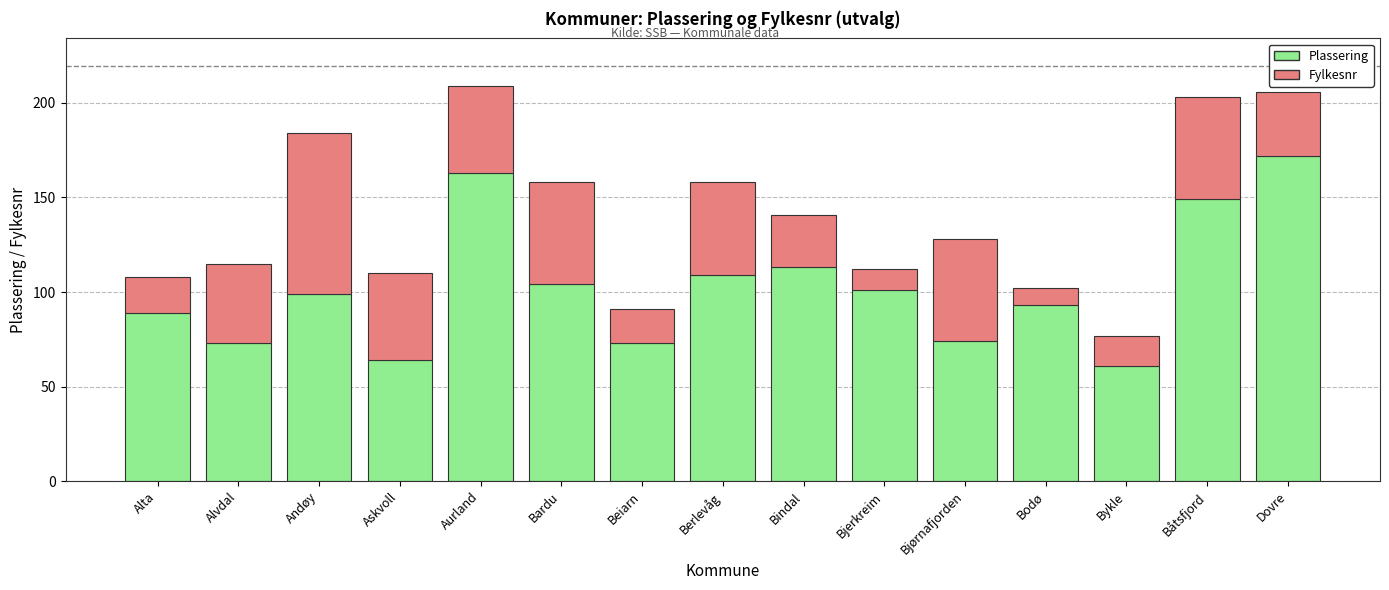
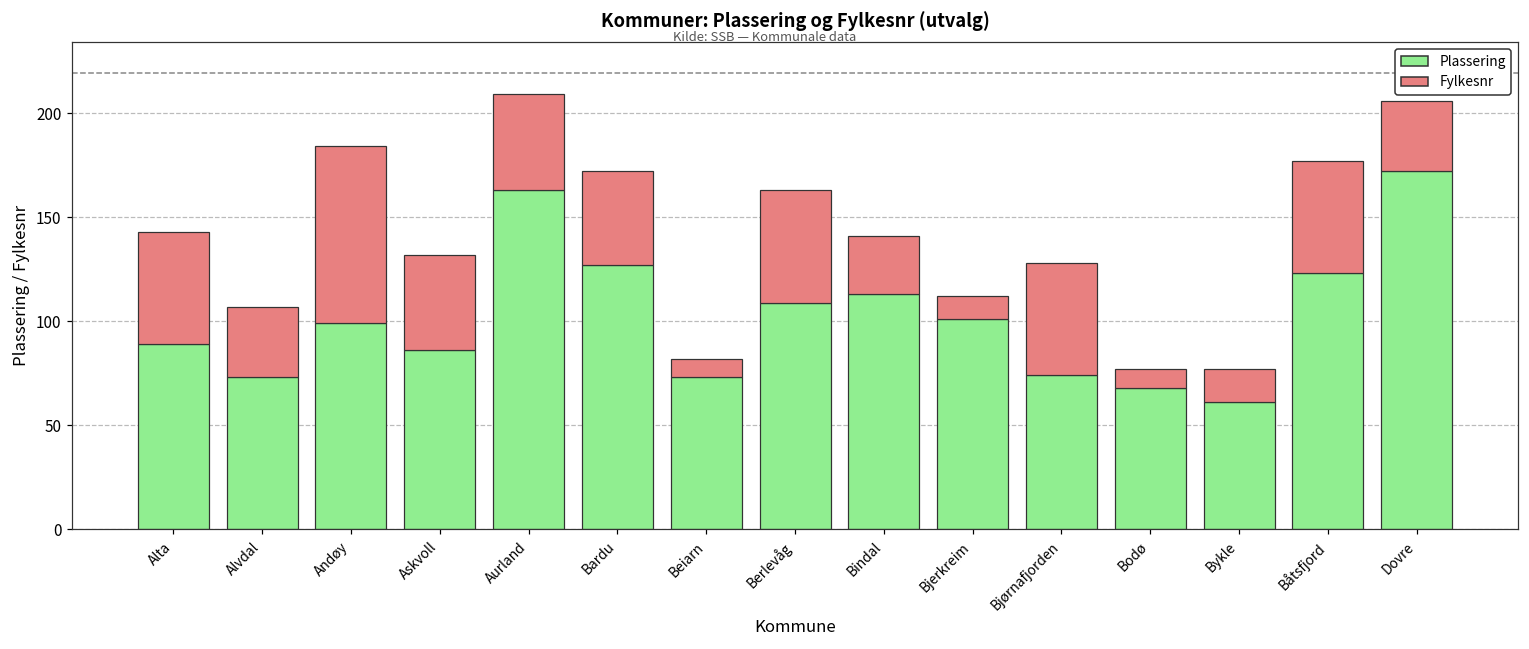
  {
    "Plassering": {
      "Alta": 89,
      "Alvdal": 73,
      "Andøy": 99,
-     "Askvoll": 64,
+     "Askvoll": 86,
      "Aurland": 163,
-     "Bardu": 104,
+     "Bardu": 127,
      "Beiarn": 73,
      "Berlevåg": 109,
      "Bindal": 113,
      "Bjerkreim": 101,
      "Bjørnafjorden": 74,
-     "Bodø": 93,
+     "Bodø": 68,
      "Bykle": 61,
-     "Båtsfjord": 149,
+     "Båtsfjord": 123,
      "Dovre": 172
    },
    "Fylkesnr": {
-     "Alta": 19,
-     "Alvdal": 42,
+     "Alta": 54,
+     "Alvdal": 34,
      "Andøy": 85,
      "Askvoll": 46,
      "Aurland": 46,
-     "Bardu": 54,
-     "Beiarn": 18,
-     "Berlevåg": 49,
+     "Bardu": 45,
+     "Beiarn": 9,
+     "Berlevåg": 54,
      "Bindal": 28,
      "Bjerkreim": 11,
      "Bjørnafjorden": 54,
      "Bodø": 9,
      "Bykle": 16,
      "Båtsfjord": 54,
      "Dovre": 34
    }
  }
